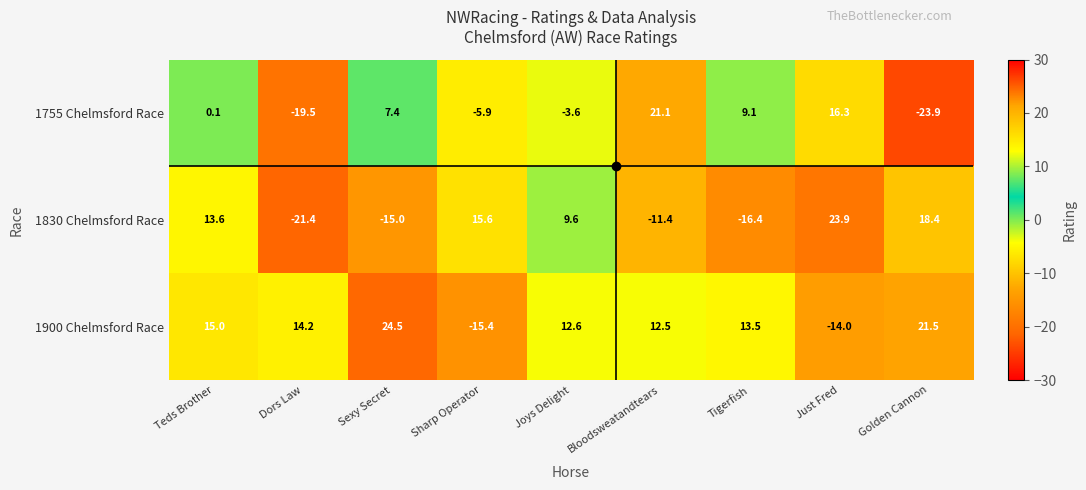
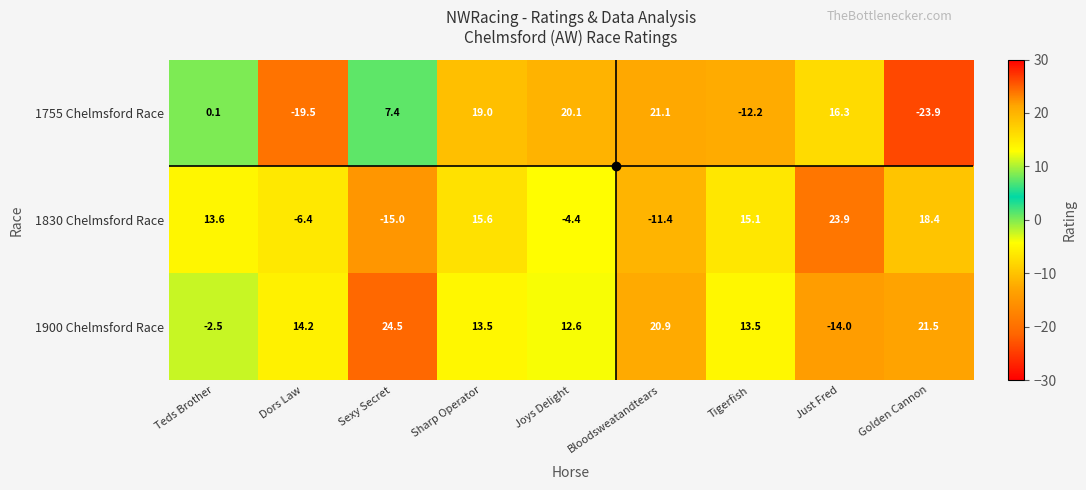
  {
    "1755 Chelmsford Race": {
      "Teds Brother": 0.1,
      "Dors Law": -19.5,
      "Sexy Secret": 7.4,
-     "Sharp Operator": -5.9,
-     "Joys Delight": -3.6,
+     "Sharp Operator": 19.0,
+     "Joys Delight": 20.1,
      "Bloodsweatandtears": 21.1,
-     "Tigerfish": 9.1,
+     "Tigerfish": -12.2,
      "Just Fred": 16.3,
      "Golden Cannon": -23.9
    },
    "1830 Chelmsford Race": {
      "Teds Brother": 13.6,
-     "Dors Law": -21.4,
+     "Dors Law": -6.4,
      "Sexy Secret": -15.0,
      "Sharp Operator": 15.6,
-     "Joys Delight": 9.6,
+     "Joys Delight": -4.4,
      "Bloodsweatandtears": -11.4,
-     "Tigerfish": -16.4,
+     "Tigerfish": 15.1,
      "Just Fred": 23.9,
      "Golden Cannon": 18.4
    },
    "1900 Chelmsford Race": {
-     "Teds Brother": 15.0,
+     "Teds Brother": -2.5,
      "Dors Law": 14.2,
      "Sexy Secret": 24.5,
-     "Sharp Operator": -15.4,
+     "Sharp Operator": 13.5,
      "Joys Delight": 12.6,
-     "Bloodsweatandtears": 12.5,
+     "Bloodsweatandtears": 20.9,
      "Tigerfish": 13.5,
      "Just Fred": -14.0,
      "Golden Cannon": 21.5
    }
  }
